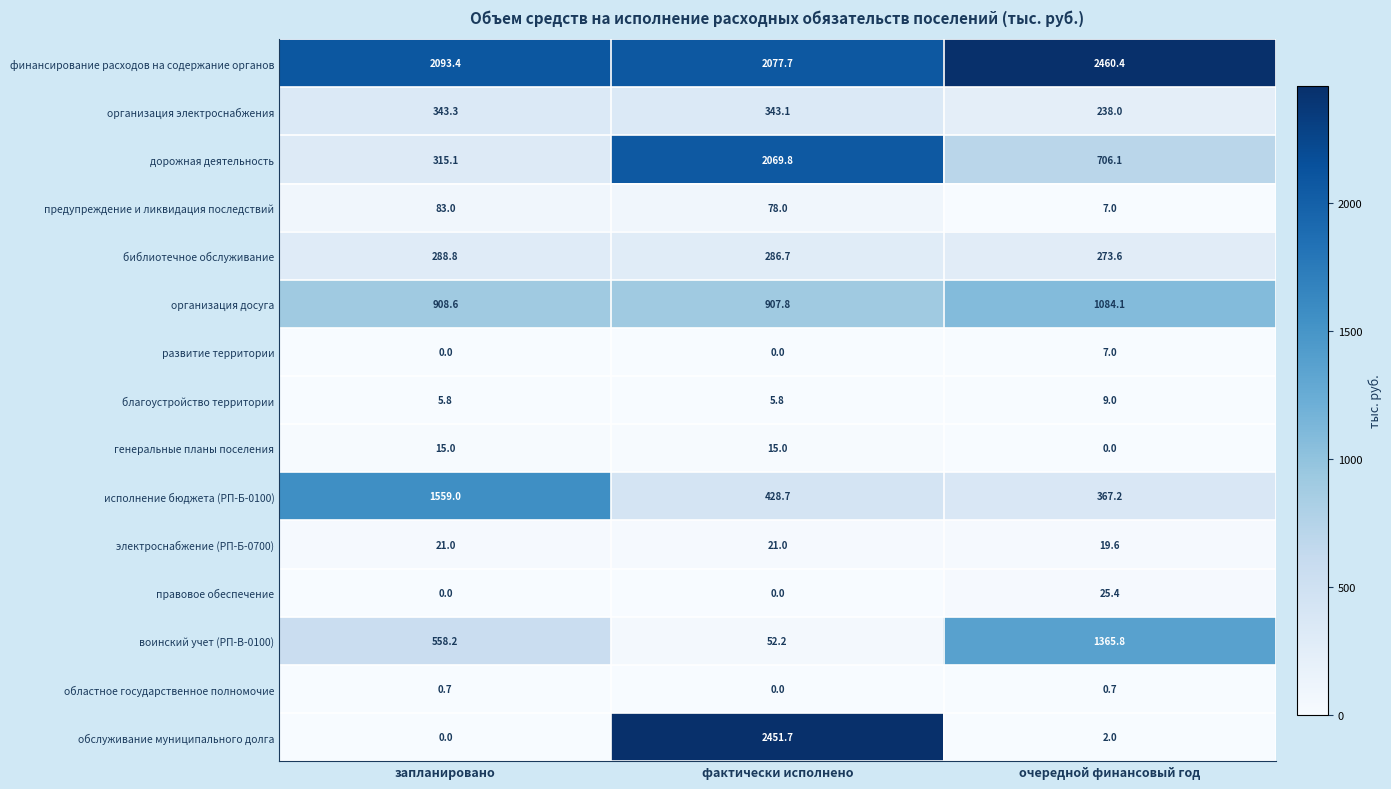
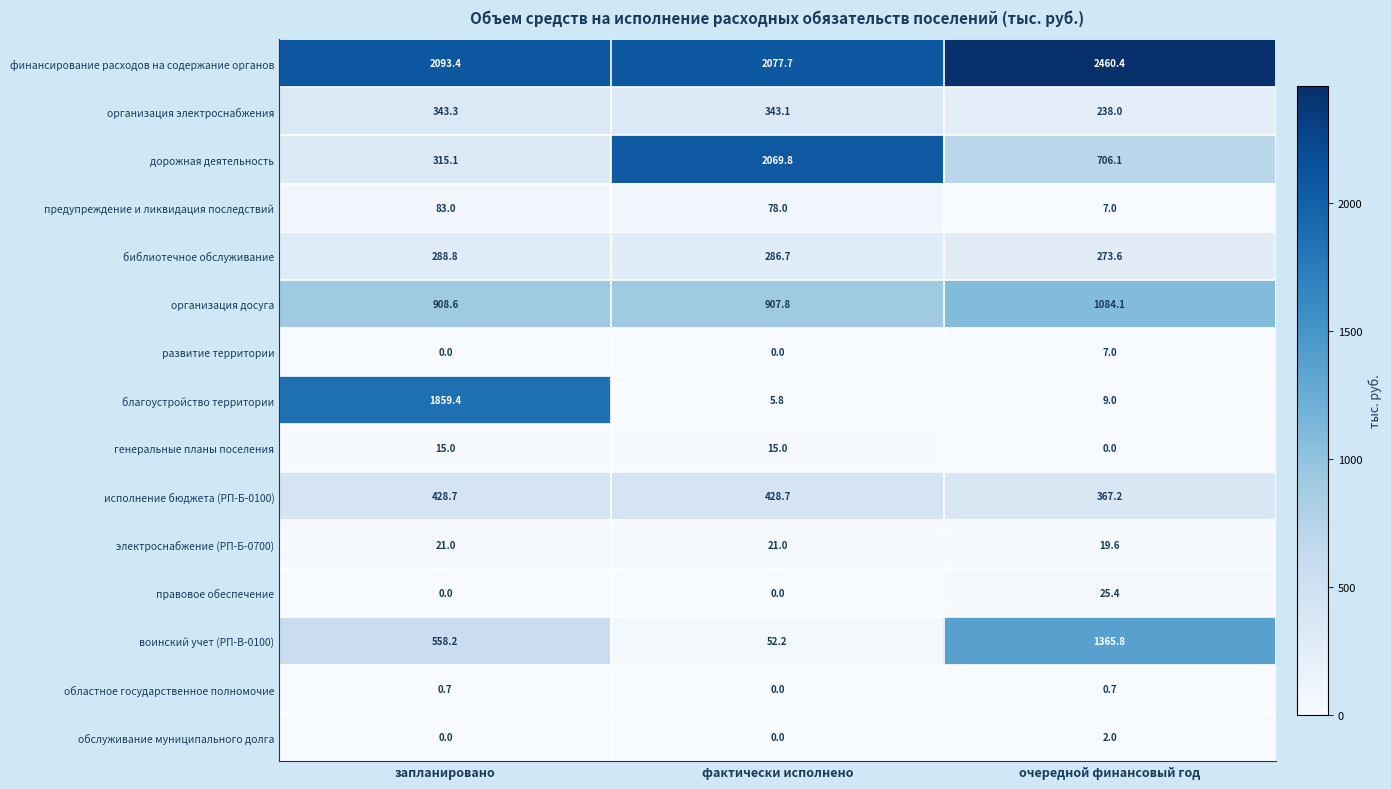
  {
    "финансирование расходов на содержание органов": {
      "запланировано": 2093.4,
      "фактически исполнено": 2077.7,
      "очередной финансовый год": 2460.4
    },
    "организация электроснабжения": {
      "запланировано": 343.3,
      "фактически исполнено": 343.1,
      "очередной финансовый год": 238.0
    },
    "дорожная деятельность": {
      "запланировано": 315.1,
      "фактически исполнено": 2069.8,
      "очередной финансовый год": 706.1
    },
    "предупреждение и ликвидация последствий": {
      "запланировано": 83.0,
      "фактически исполнено": 78.0,
      "очередной финансовый год": 7.0
    },
    "библиотечное обслуживание": {
      "запланировано": 288.8,
      "фактически исполнено": 286.7,
      "очередной финансовый год": 273.6
    },
    "организация досуга": {
      "запланировано": 908.6,
      "фактически исполнено": 907.8,
      "очередной финансовый год": 1084.1
    },
    "развитие территории": {
      "запланировано": 0.0,
      "фактически исполнено": 0.0,
      "очередной финансовый год": 7.0
    },
    "благоустройство территории": {
-     "запланировано": 5.8,
+     "запланировано": 1859.4,
      "фактически исполнено": 5.8,
      "очередной финансовый год": 9.0
    },
    "генеральные планы поселения": {
      "запланировано": 15.0,
      "фактически исполнено": 15.0,
      "очередной финансовый год": 0.0
    },
    "исполнение бюджета (РП-Б-0100)": {
-     "запланировано": 1559.0,
+     "запланировано": 428.7,
      "фактически исполнено": 428.7,
      "очередной финансовый год": 367.2
    },
    "электроснабжение (РП-Б-0700)": {
      "запланировано": 21.0,
      "фактически исполнено": 21.0,
      "очередной финансовый год": 19.6
    },
    "правовое обеспечение": {
      "запланировано": 0.0,
      "фактически исполнено": 0.0,
      "очередной финансовый год": 25.4
    },
    "воинский учет (РП-В-0100)": {
      "запланировано": 558.2,
      "фактически исполнено": 52.2,
      "очередной финансовый год": 1365.8
    },
    "областное государственное полномочие": {
      "запланировано": 0.7,
      "фактически исполнено": 0.0,
      "очередной финансовый год": 0.7
    },
    "обслуживание муниципального долга": {
      "запланировано": 0.0,
-     "фактически исполнено": 2451.7,
+     "фактически исполнено": 0.0,
      "очередной финансовый год": 2.0
    }
  }
